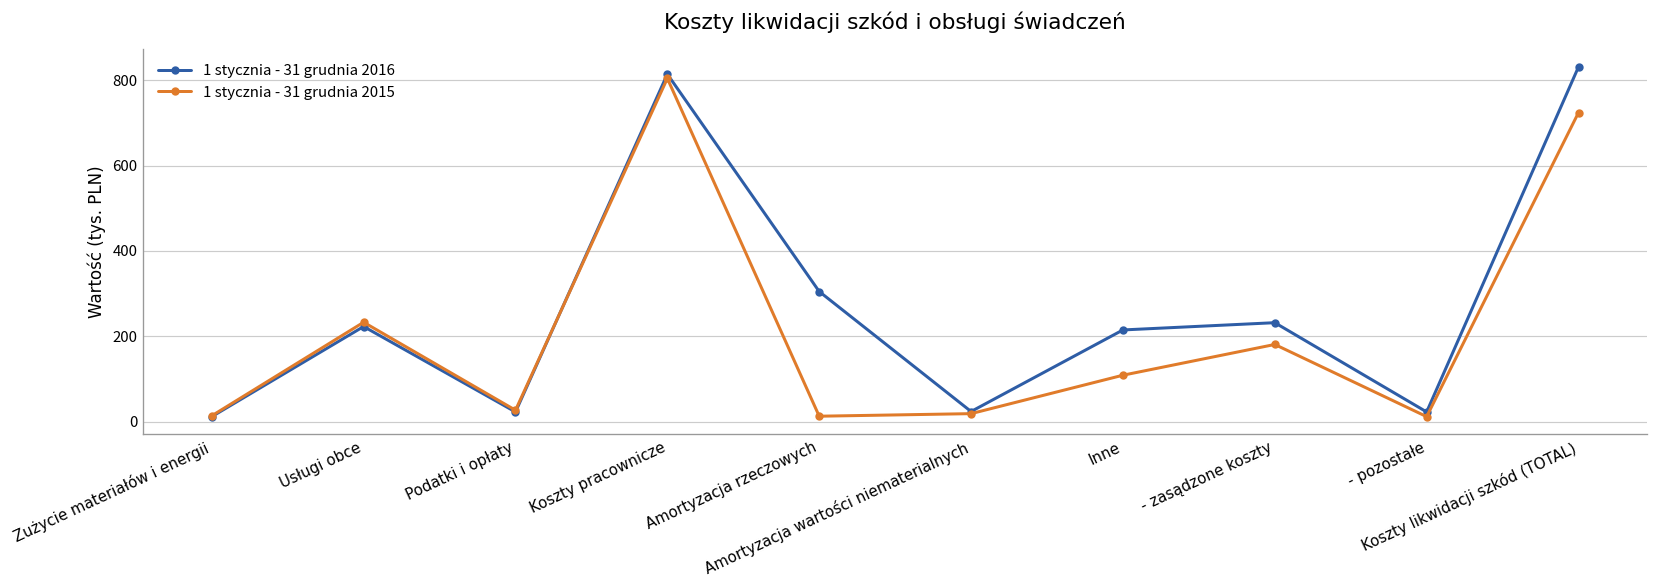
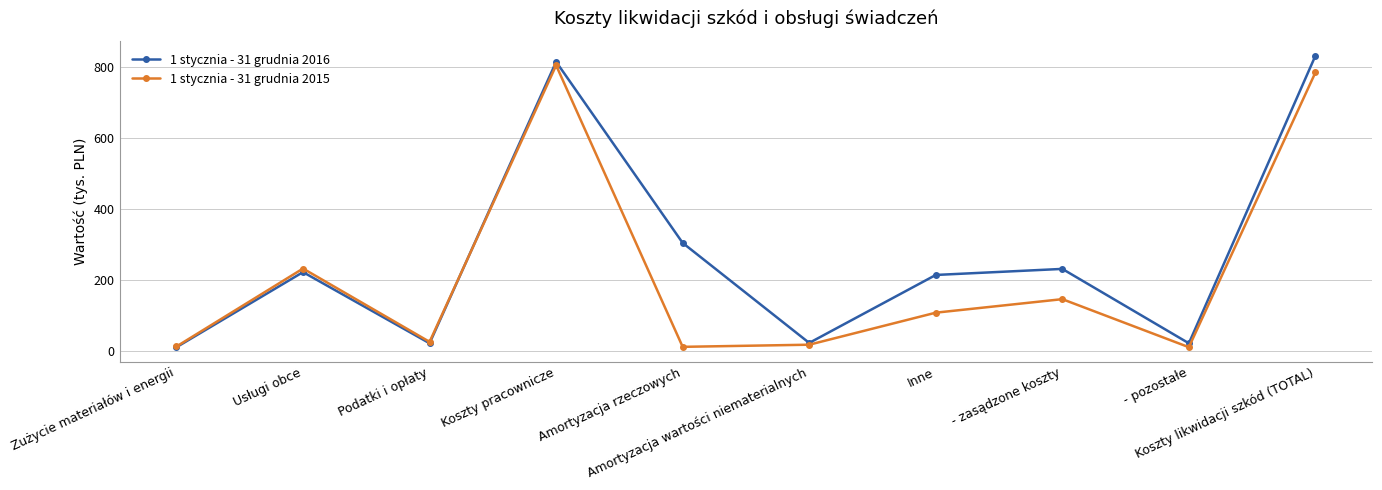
  {
    "1 stycznia - 31 grudnia 2016": {
      "Usługi obce": 220,
      "Koszty pracownicze": 810,
      "Amortyzacja rzeczowych": 310,
      "Inne": 220,
      "- zasądzone koszty": 230,
      "- pozostałe": 20,
      "Koszty likwidacji szkód (TOTAL)": 830
    },
    "1 stycznia - 31 grudnia 2015": {
      "Usługi obce": 230,
      "Koszty pracownicze": 800,
      "Amortyzacja rzeczowych": 10,
      "Inne": 110,
-     "- zasądzone koszty": 180,
+     "- zasądzone koszty": 150,
      "- pozostałe": 10,
-     "Koszty likwidacji szkód (TOTAL)": 720
+     "Koszty likwidacji szkód (TOTAL)": 780
    }
  }
